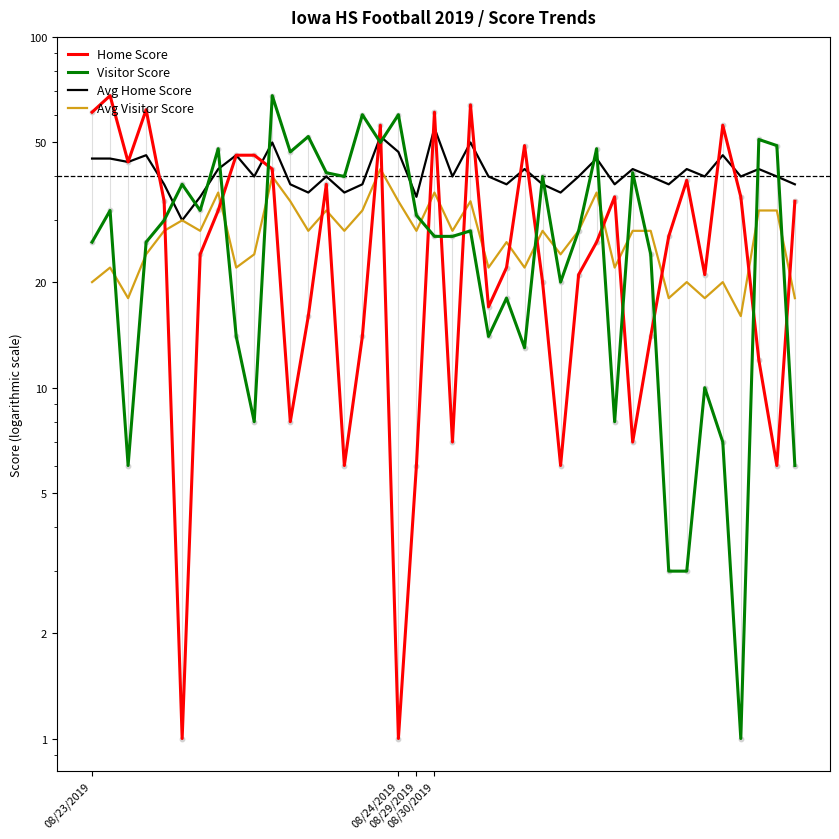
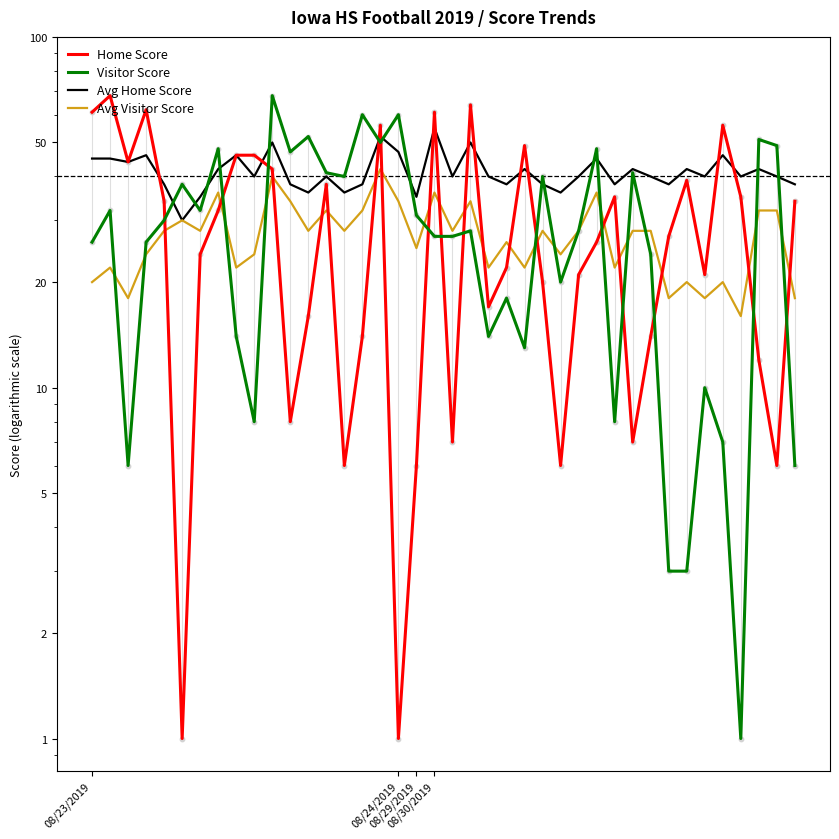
  {
    "Avg Home Score": {
      "08/24/2019": 47,
      "08/29/2019": 35
    },
    "Avg Visitor Score": {
      "08/24/2019": 34,
-     "08/29/2019": 28
+     "08/29/2019": 25
    }
  }
